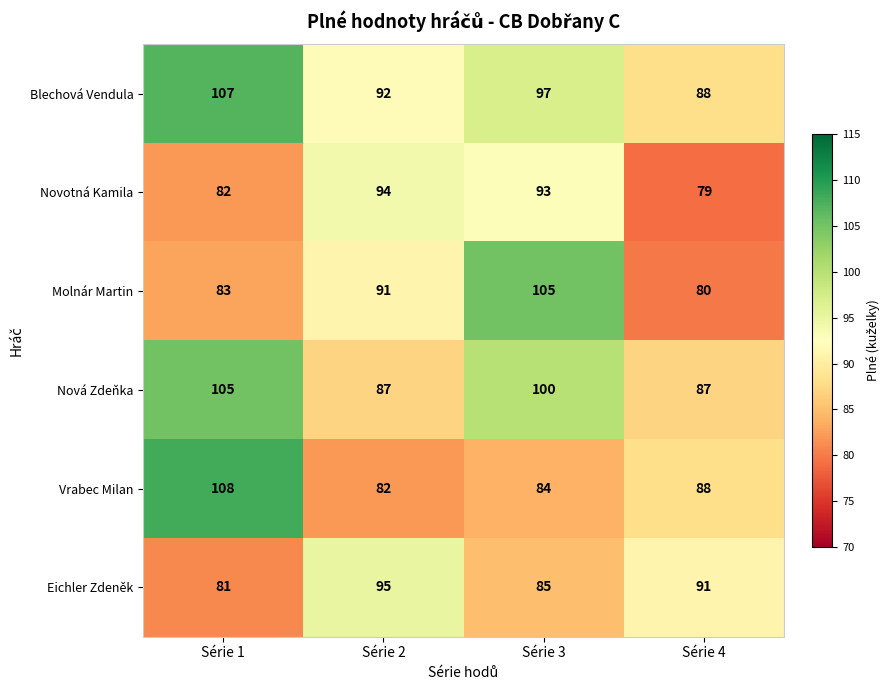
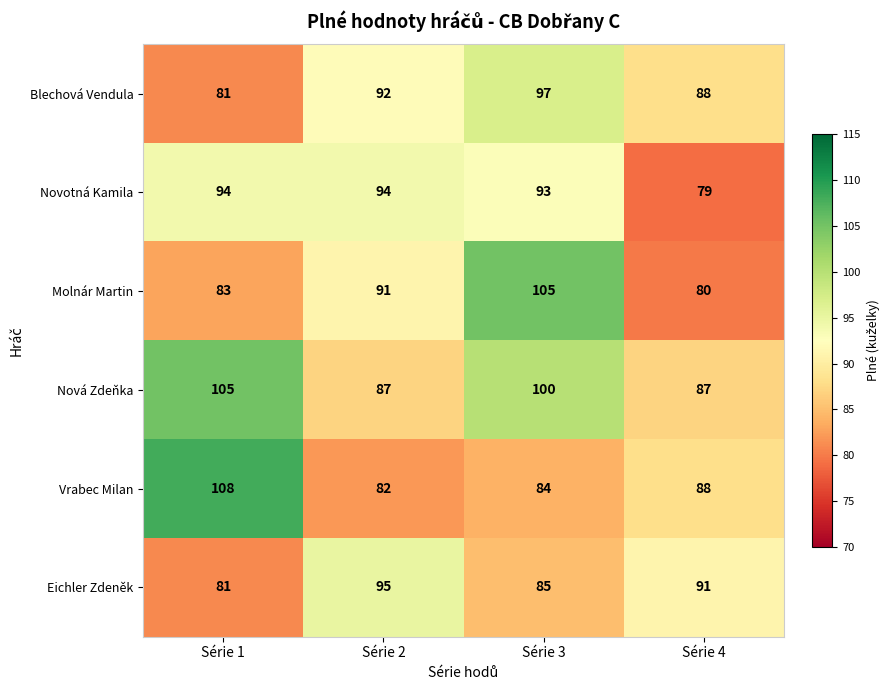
  {
    "Blechová Vendula": {
-     "Série 1": 107,
+     "Série 1": 81,
      "Série 2": 92,
      "Série 3": 97,
      "Série 4": 88
    },
    "Novotná Kamila": {
-     "Série 1": 82,
+     "Série 1": 94,
      "Série 2": 94,
      "Série 3": 93,
      "Série 4": 79
    },
    "Molnár Martin": {
      "Série 1": 83,
      "Série 2": 91,
      "Série 3": 105,
      "Série 4": 80
    },
    "Nová Zdeňka": {
      "Série 1": 105,
      "Série 2": 87,
      "Série 3": 100,
      "Série 4": 87
    },
    "Vrabec Milan": {
      "Série 1": 108,
      "Série 2": 82,
      "Série 3": 84,
      "Série 4": 88
    },
    "Eichler Zdeněk": {
      "Série 1": 81,
      "Série 2": 95,
      "Série 3": 85,
      "Série 4": 91
    }
  }
